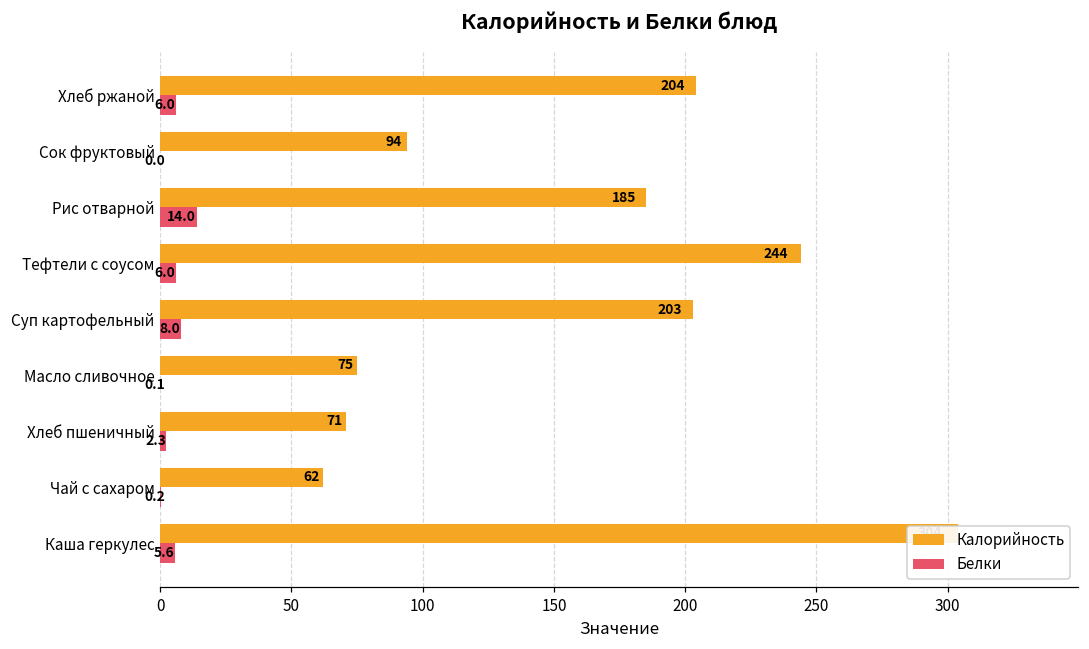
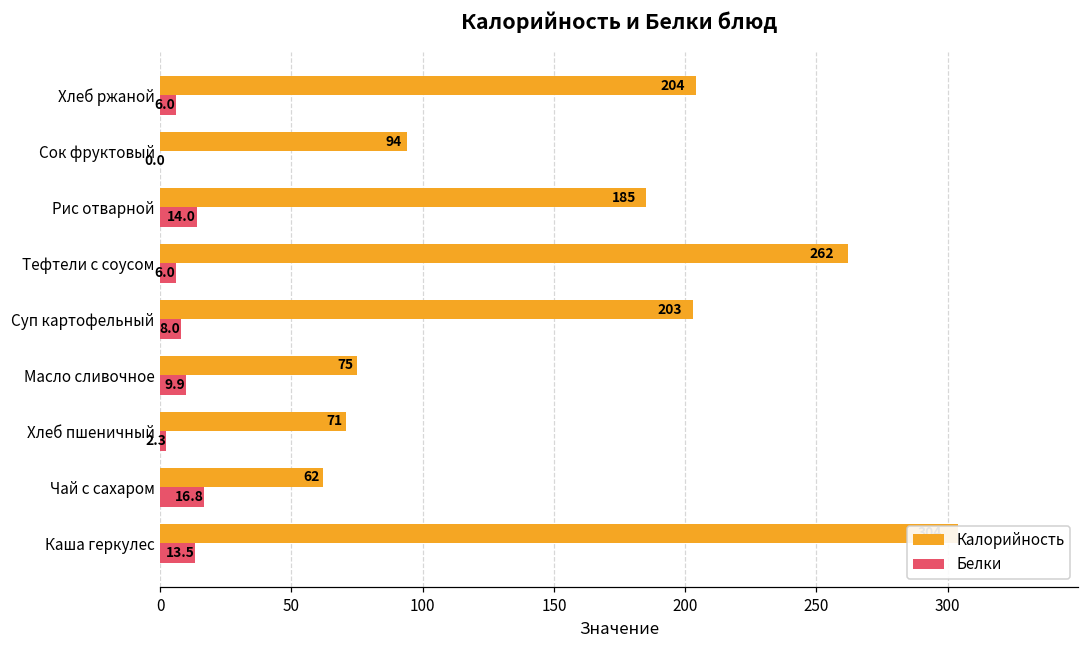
  {
    "Калорийность": {
      "Хлеб ржаной": 204,
      "Сок фруктовый": 94,
      "Рис отварной": 185,
-     "Тефтели с соусом": 244,
+     "Тефтели с соусом": 262,
      "Суп картофельный": 203,
      "Масло сливочное": 75,
      "Хлеб пшеничный": 71,
      "Чай с сахаром": 62
    },
    "Белки": {
      "Хлеб ржаной": 6.0,
      "Сок фруктовый": 0.0,
      "Рис отварной": 14.0,
      "Тефтели с соусом": 6.0,
      "Суп картофельный": 8.0,
-     "Масло сливочное": 0.1,
+     "Масло сливочное": 9.9,
      "Хлеб пшеничный": 2.3,
-     "Чай с сахаром": 0.2,
-     "Каша геркулес": 5.6
+     "Чай с сахаром": 16.8,
+     "Каша геркулес": 13.5
    }
  }
